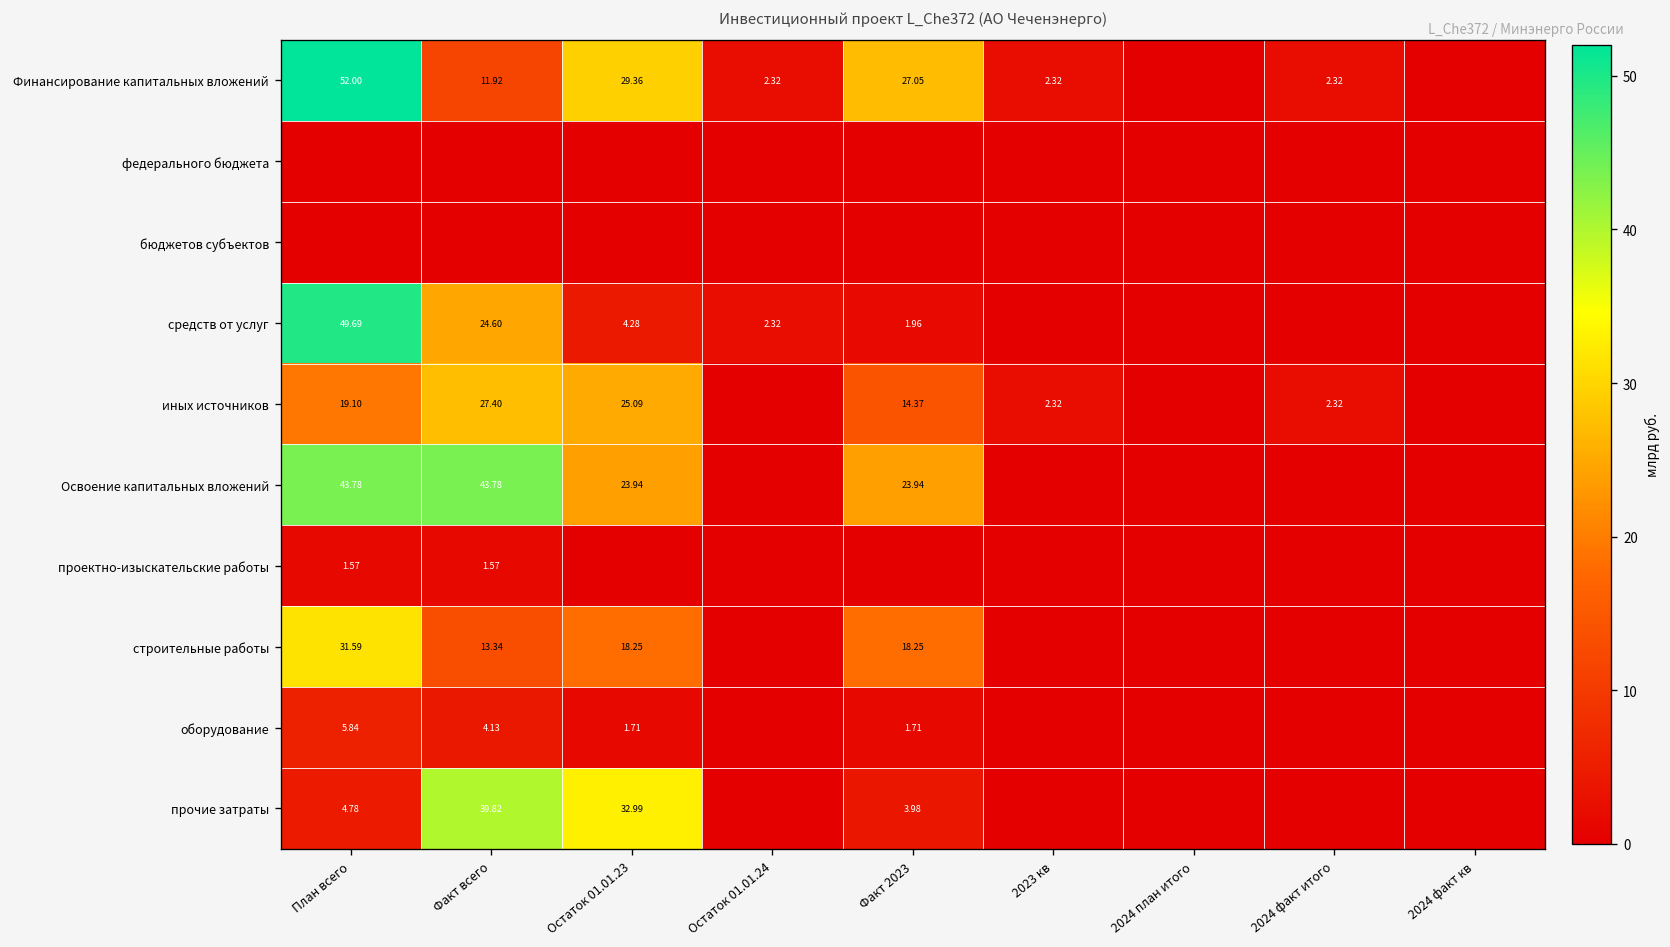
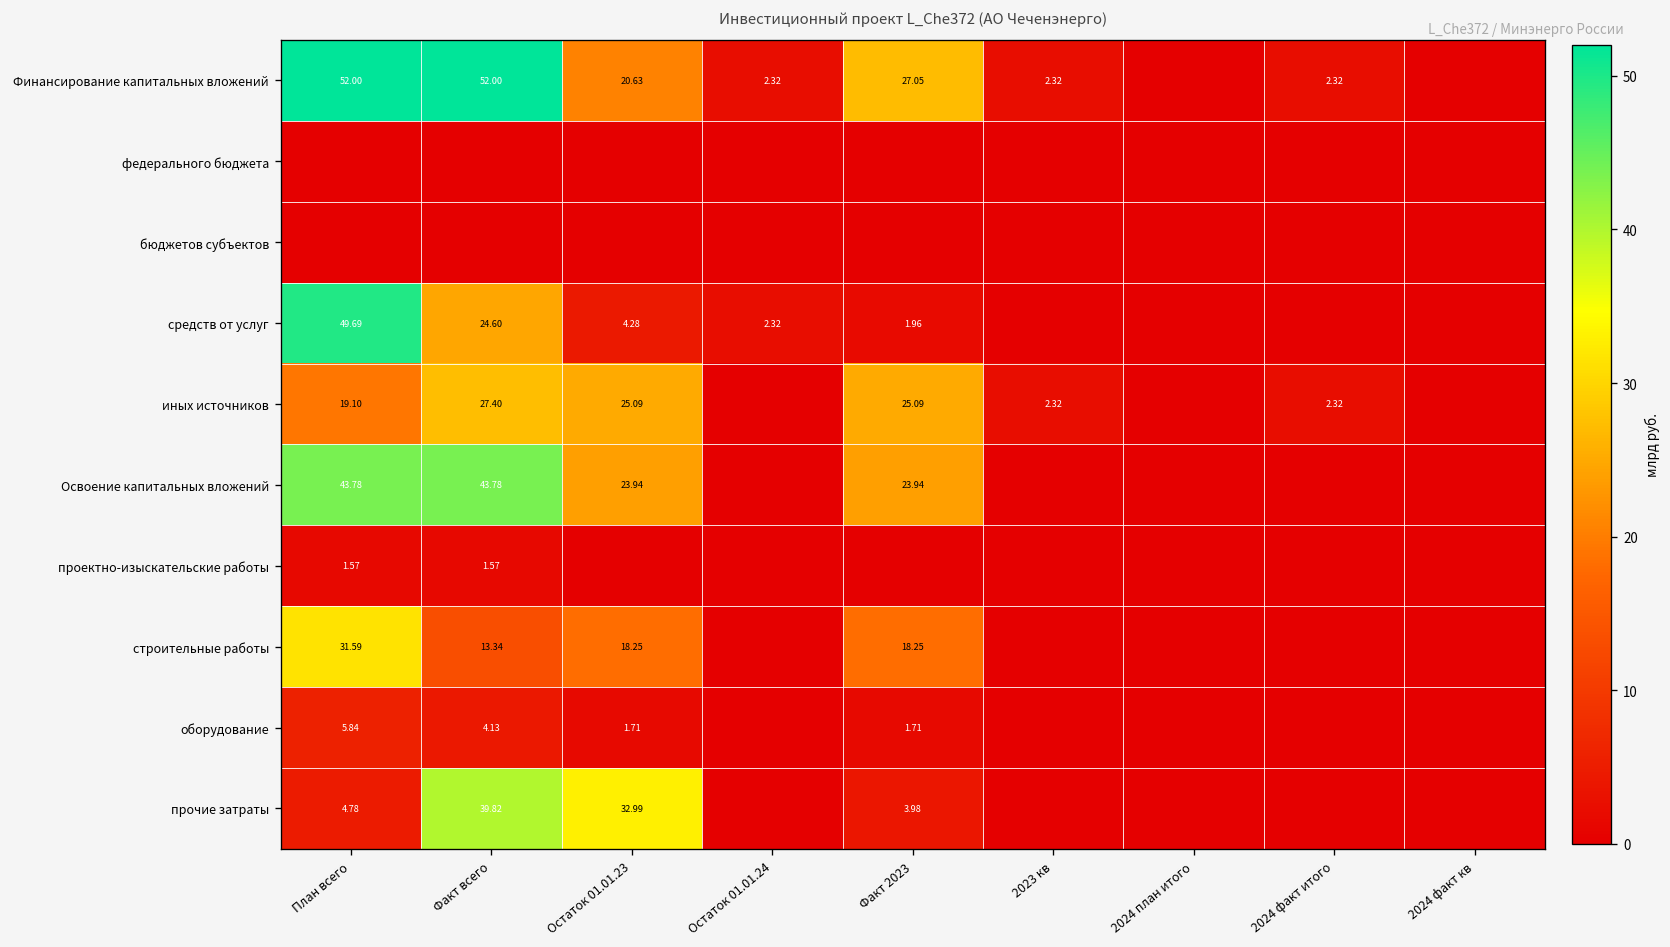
  {
    "Финансирование капитальных вложений": {
      "План всего": 52.00,
-     "Факт всего": 11.92,
-     "Остаток 01.01.23": 29.36,
+     "Факт всего": 52.00,
+     "Остаток 01.01.23": 20.63,
      "Остаток 01.01.24": 2.32,
      "Факт 2023": 27.05,
      "2023 кв": 2.32,
      "2024 факт итого": 2.32
    },
    "средств от услуг": {
      "План всего": 49.69,
      "Факт всего": 24.60,
      "Остаток 01.01.23": 4.28,
      "Остаток 01.01.24": 2.32,
      "Факт 2023": 1.96
    },
    "иных источников": {
      "План всего": 19.10,
      "Факт всего": 27.40,
      "Остаток 01.01.23": 25.09,
-     "Факт 2023": 14.37,
+     "Факт 2023": 25.09,
      "2023 кв": 2.32,
      "2024 факт итого": 2.32
    },
    "Освоение капитальных вложений": {
      "План всего": 43.78,
      "Факт всего": 43.78,
      "Остаток 01.01.23": 23.94,
      "Факт 2023": 23.94
    },
    "проектно-изыскательские работы": {
      "План всего": 1.57,
      "Факт всего": 1.57
    },
    "строительные работы": {
      "План всего": 31.59,
      "Факт всего": 13.34,
      "Остаток 01.01.23": 18.25,
      "Факт 2023": 18.25
    },
    "оборудование": {
      "План всего": 5.84,
      "Факт всего": 4.13,
      "Остаток 01.01.23": 1.71,
      "Факт 2023": 1.71
    },
    "прочие затраты": {
      "План всего": 4.78,
      "Факт всего": 39.82,
      "Остаток 01.01.23": 32.99,
      "Факт 2023": 3.98
    }
  }
